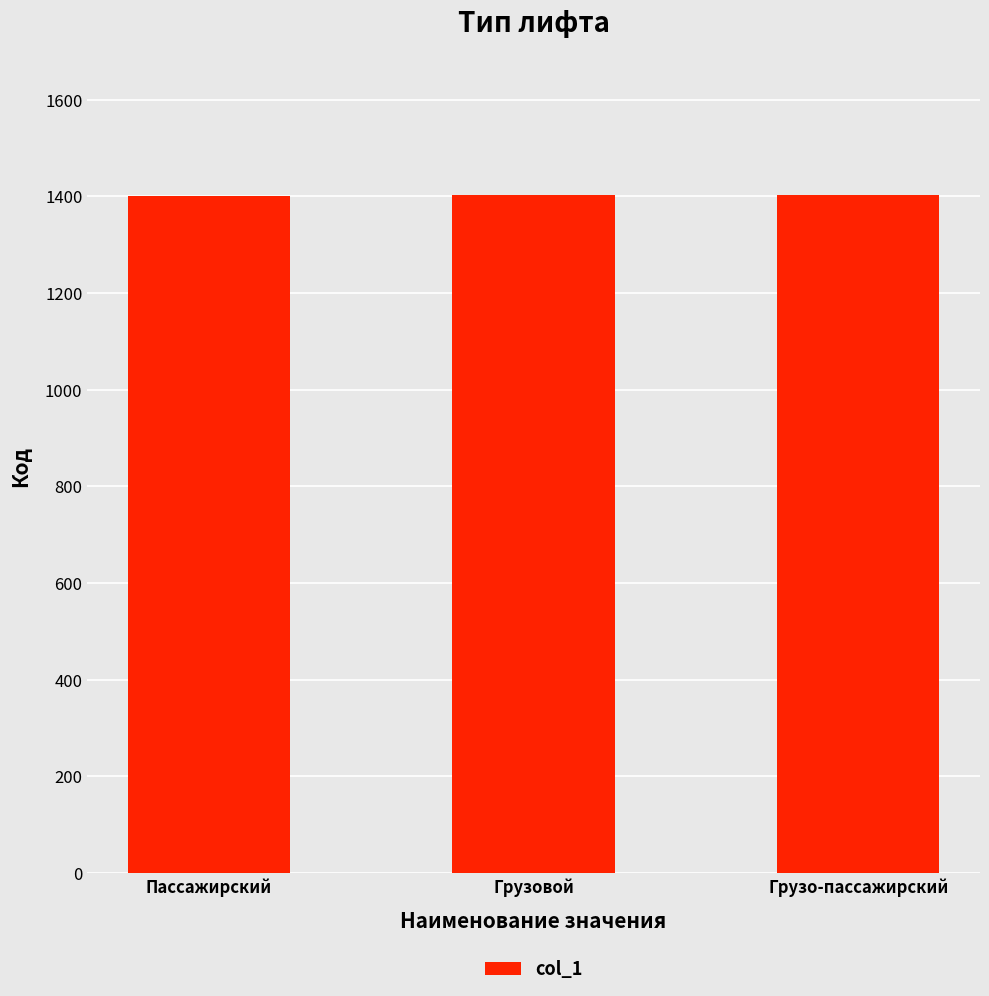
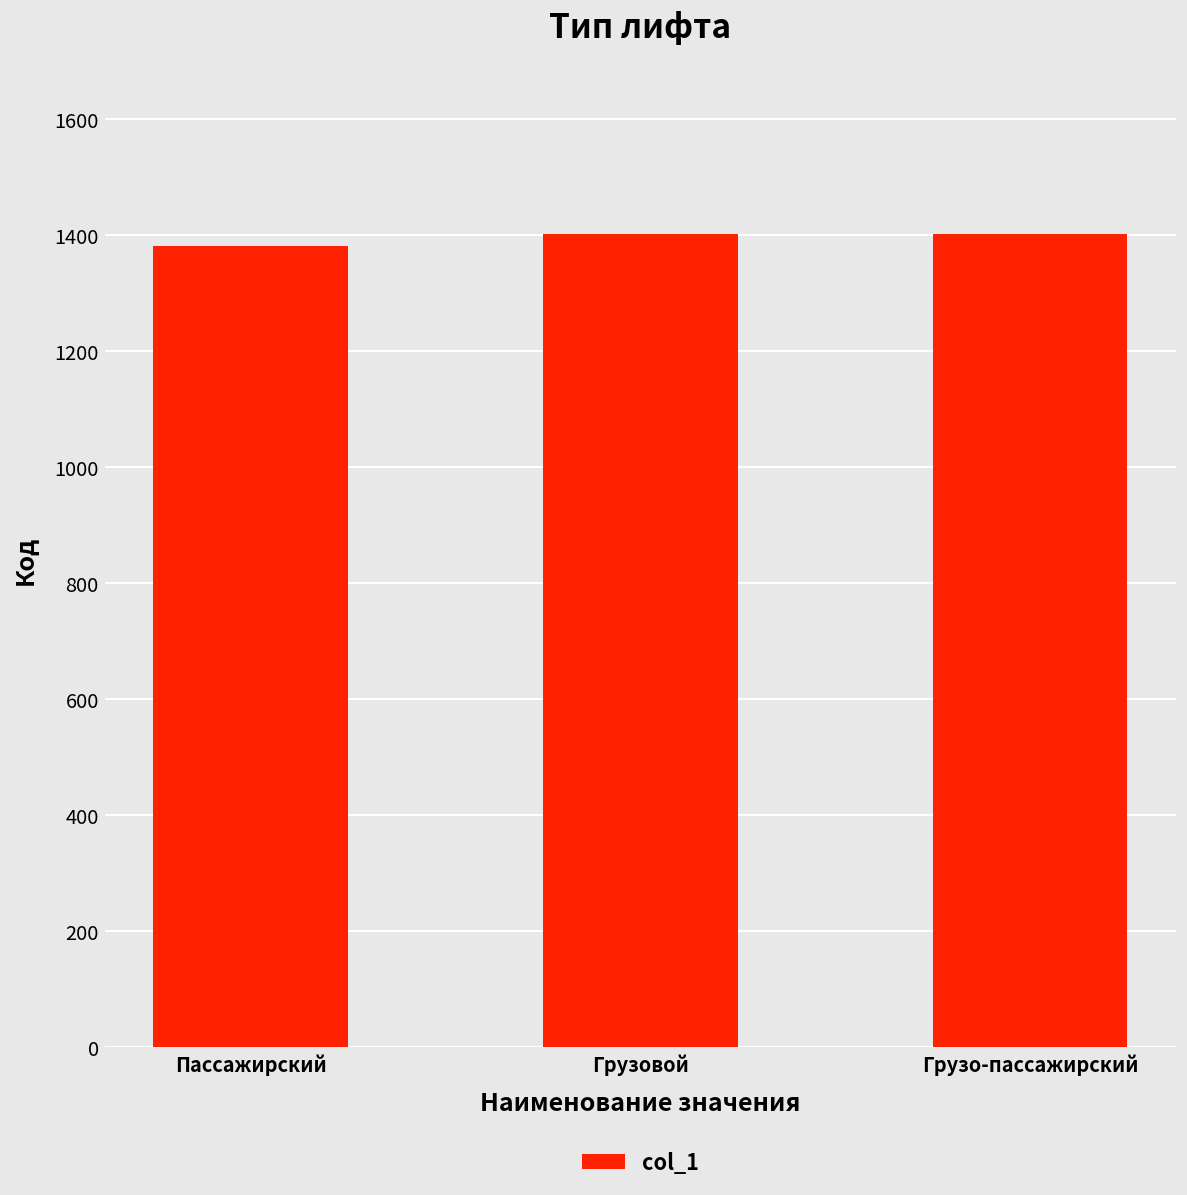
  {
-   "Пассажирский": 1400,
+   "Пассажирский": 1380,
    "Грузовой": 1400,
    "Грузо-пассажирский": 1400
  }
